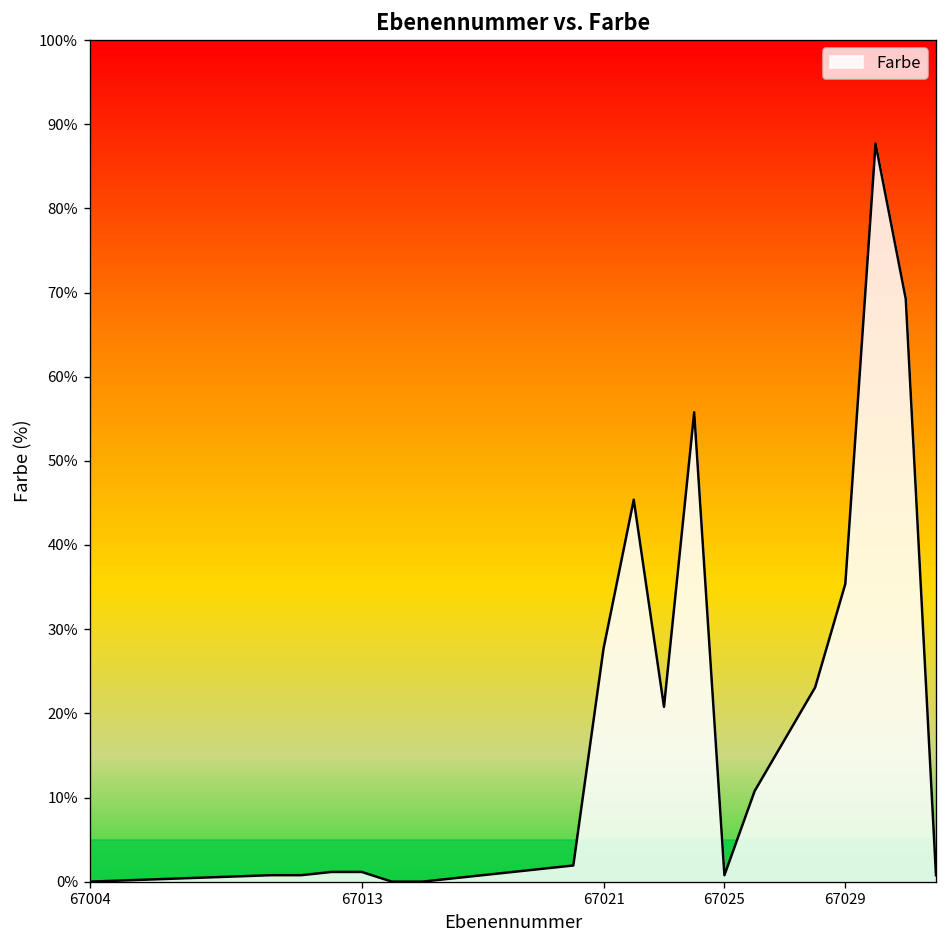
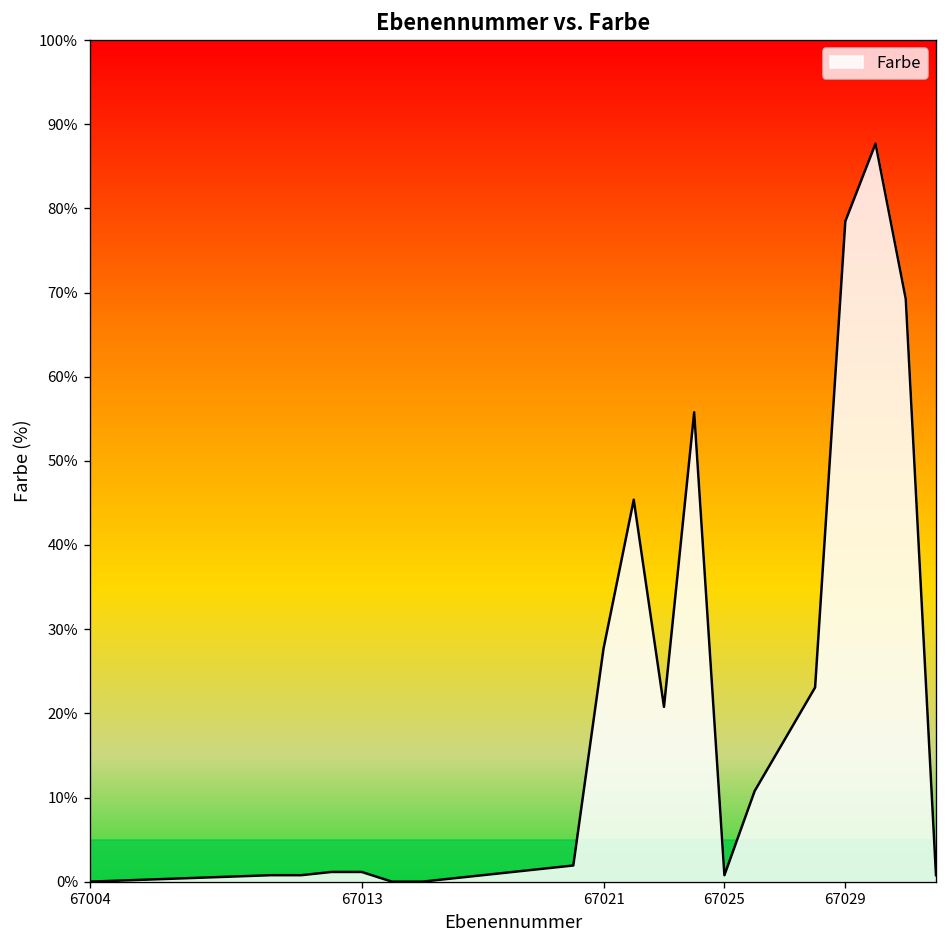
  {
    "67021": "28%",
-   "67029": "35%"
+   "67029": "78%"
  }
